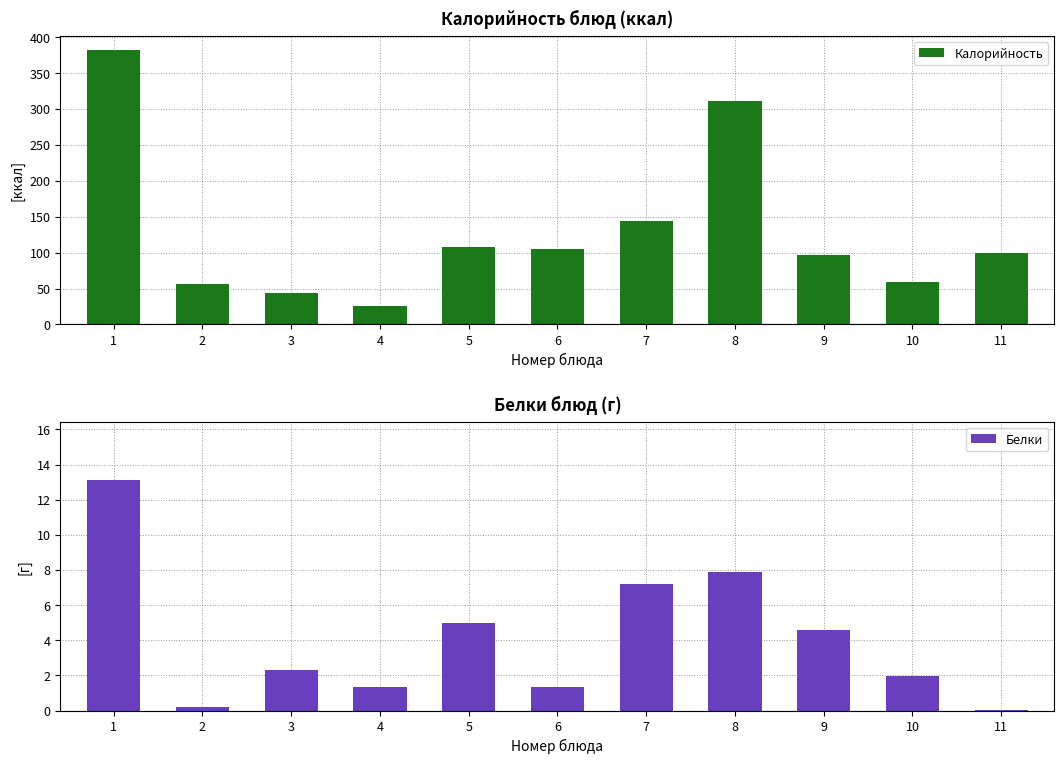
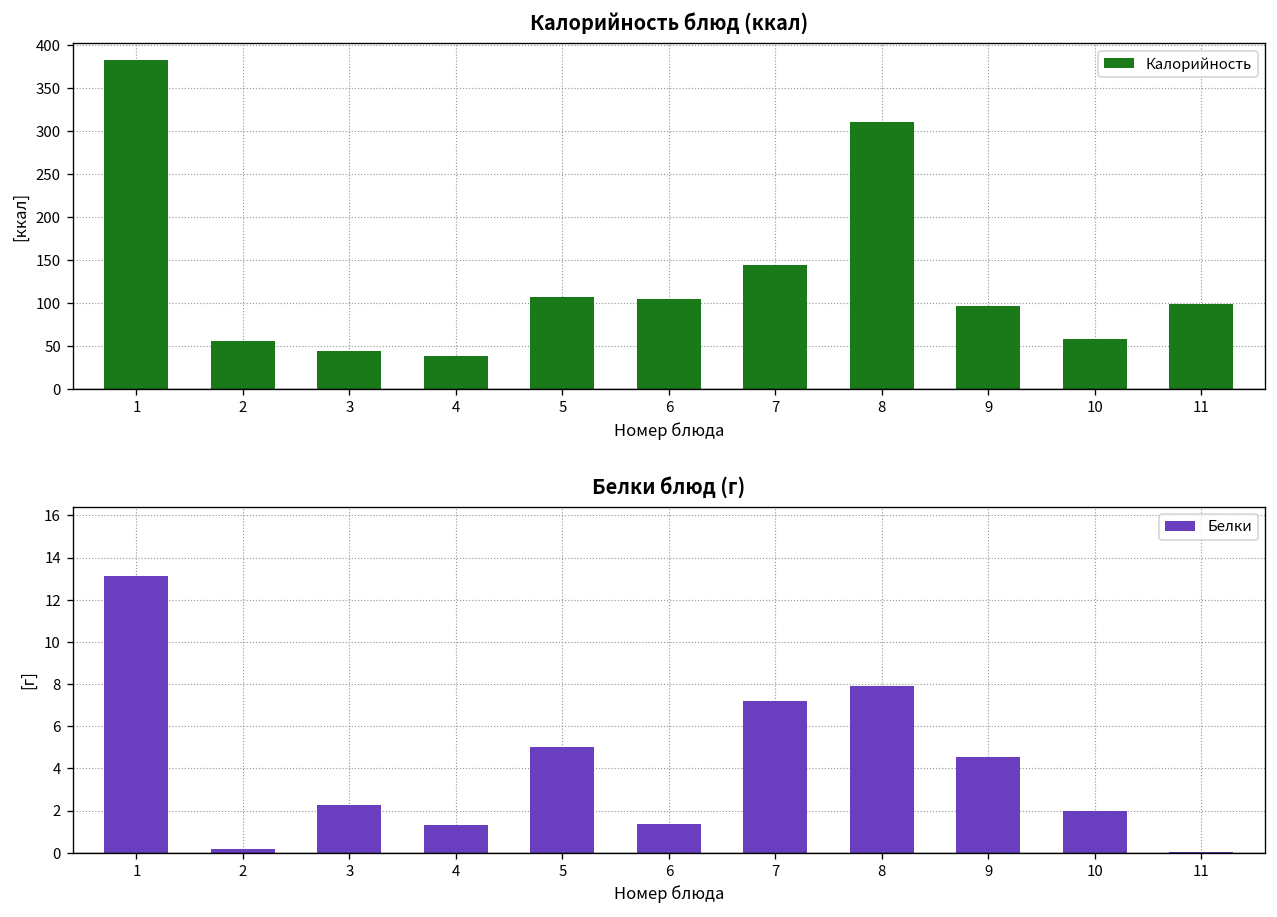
  {
    "Калорийность блюд (ккал)": {
      "1": 380,
      "2": 60,
      "3": 40,
-     "4": 30,
+     "4": 40,
      "5": 110,
      "6": 110,
      "7": 140,
      "8": 310,
      "9": 100,
      "10": 60,
      "11": 100
    },
    "Белки блюд (г)": {
      "1": 13.1,
      "2": 0.2,
      "3": 2.3,
      "4": 1.3,
      "5": 5.0,
      "6": 1.4,
      "7": 7.2,
      "8": 7.9,
      "9": 4.6,
      "10": 2.0
    }
  }
